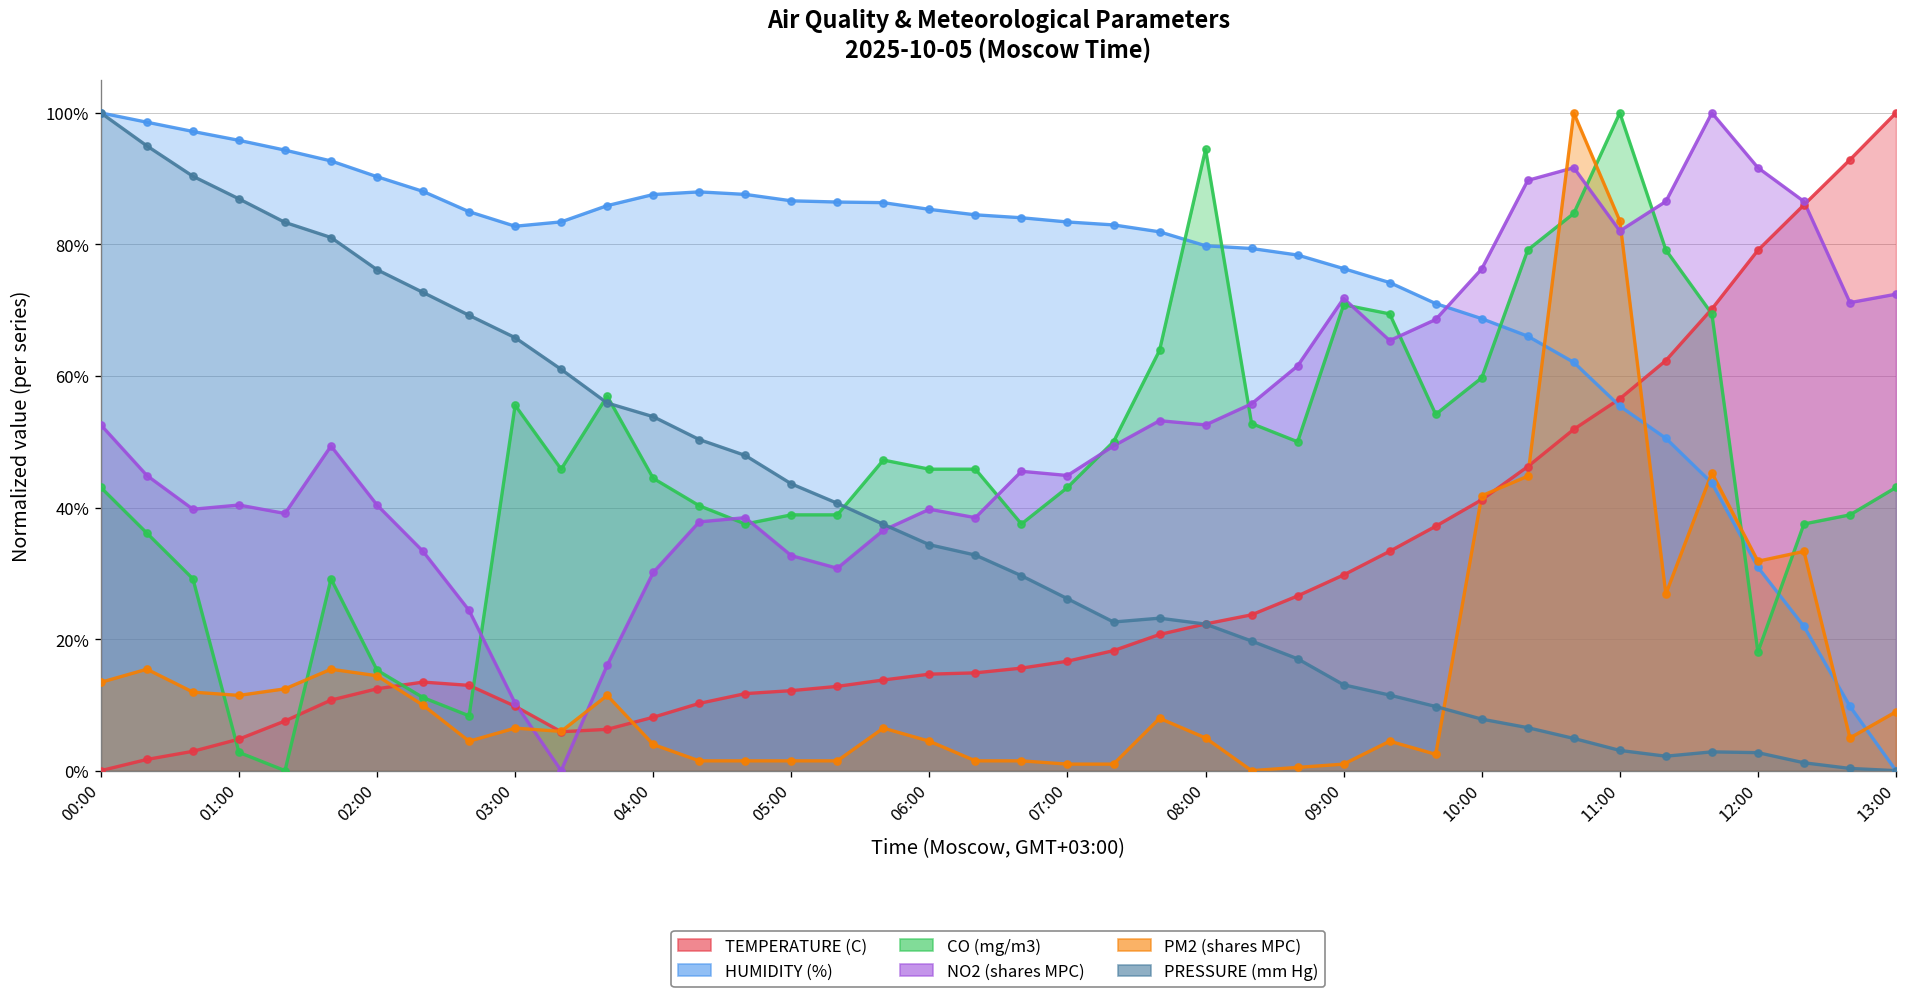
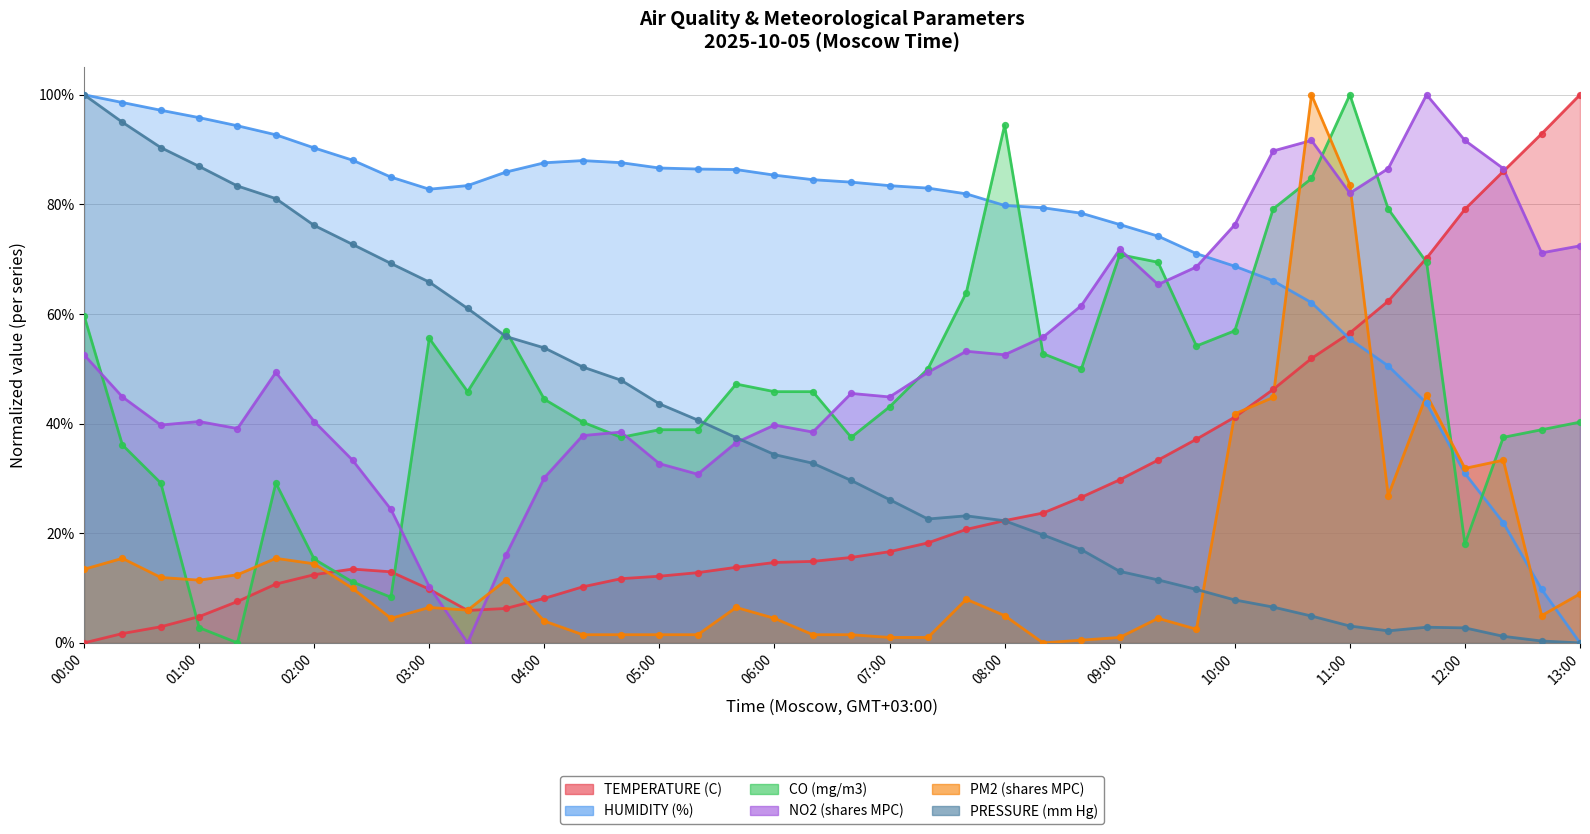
  {
    "CO (mg/m3)": {
-     "00:00": "43%",
+     "00:00": "60%",
      "01:00": "3%",
      "02:00": "15%",
      "03:00": "56%",
      "04:00": "44%",
      "05:00": "39%",
      "06:00": "46%",
      "07:00": "43%",
      "08:00": "94%",
      "09:00": "71%",
-     "10:00": "60%",
+     "10:00": "57%",
      "11:00": "100%",
      "12:00": "18%",
-     "13:00": "43%"
+     "13:00": "40%"
    }
  }
